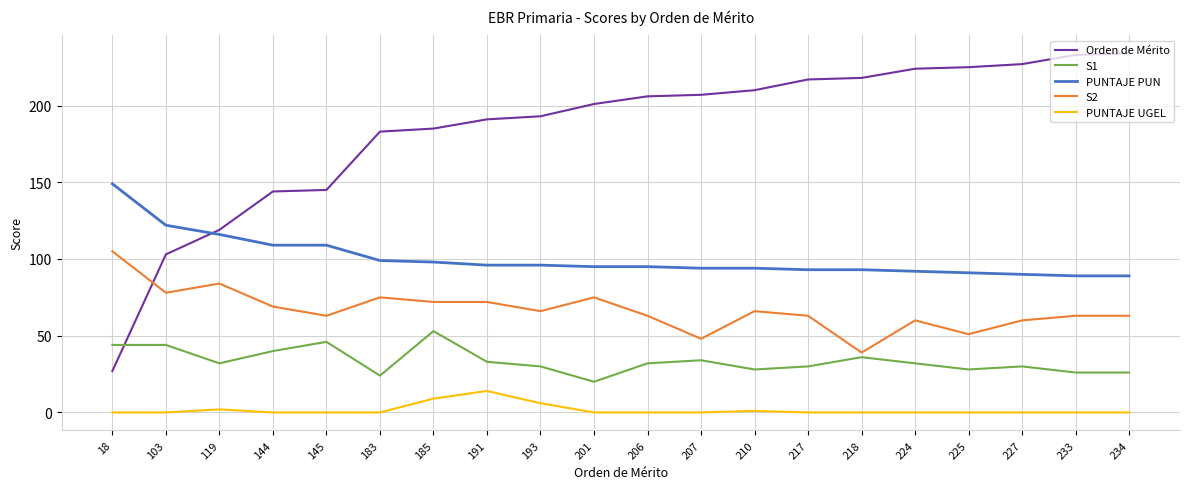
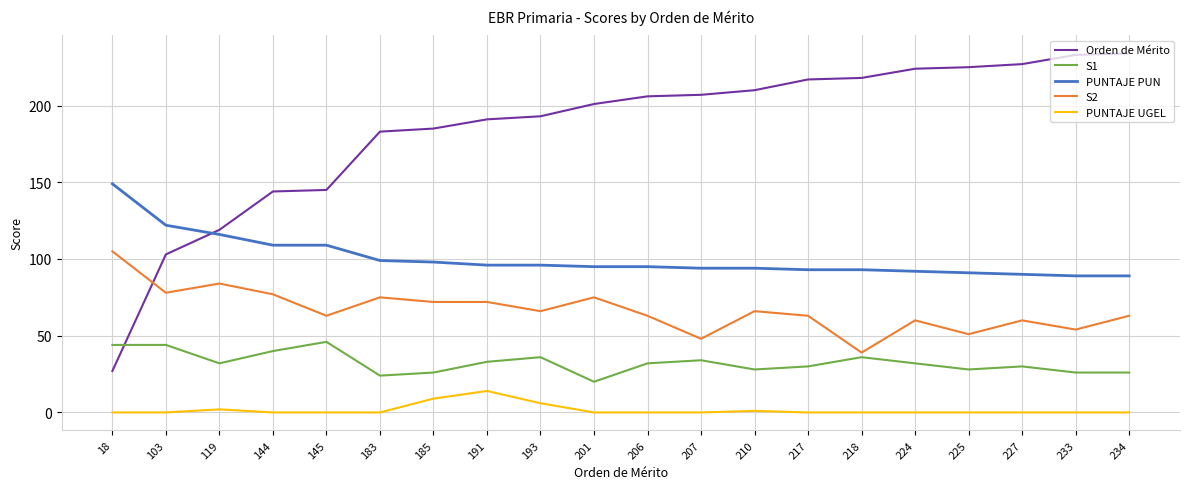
  {
    "Orden de Mérito": {
      "18": 27,
      "103": 103,
      "119": 119,
      "144": 144,
      "145": 145,
      "183": 183,
      "185": 185,
      "191": 191,
      "193": 193,
      "201": 201,
      "206": 206,
      "207": 207,
      "210": 210,
      "217": 217,
      "218": 218,
      "224": 224,
      "225": 225,
      "227": 227
    },
    "S1": {
      "18": 44,
      "103": 44,
      "119": 32,
      "144": 40,
      "145": 46,
      "183": 24,
-     "185": 53,
+     "185": 26,
      "191": 33,
-     "193": 30,
+     "193": 36,
      "201": 20,
      "206": 32,
      "207": 34,
      "210": 28,
      "217": 30,
      "218": 36,
      "224": 32,
      "225": 28,
      "227": 30,
      "233": 26,
      "234": 26
    },
    "PUNTAJE PUN": {
      "18": 149,
      "103": 122,
      "119": 116,
      "144": 109,
      "145": 109,
      "183": 99,
      "185": 98,
      "191": 96,
      "193": 96,
      "201": 95,
      "206": 95,
      "207": 94,
      "210": 94,
      "217": 93,
      "218": 93,
      "224": 92,
      "225": 91,
      "227": 90,
      "233": 89,
      "234": 89
    },
    "S2": {
      "18": 105,
      "103": 78,
      "119": 84,
-     "144": 69,
+     "144": 77,
      "145": 63,
      "183": 75,
      "185": 72,
      "191": 72,
      "193": 66,
      "201": 75,
      "206": 63,
      "207": 48,
      "210": 66,
      "217": 63,
      "218": 39,
      "224": 60,
      "225": 51,
      "227": 60,
-     "233": 63,
+     "233": 54,
      "234": 63
    },
    "PUNTAJE UGEL": {
      "18": 0,
      "103": 0,
      "119": 2,
      "144": 0,
      "145": 0,
      "183": 0,
      "185": 9,
      "191": 14,
      "193": 6,
      "201": 0,
      "206": 0,
      "207": 0,
      "210": 1,
      "217": 0,
      "218": 0,
      "224": 0,
      "225": 0,
      "227": 0,
      "233": 0,
      "234": 0
    }
  }
